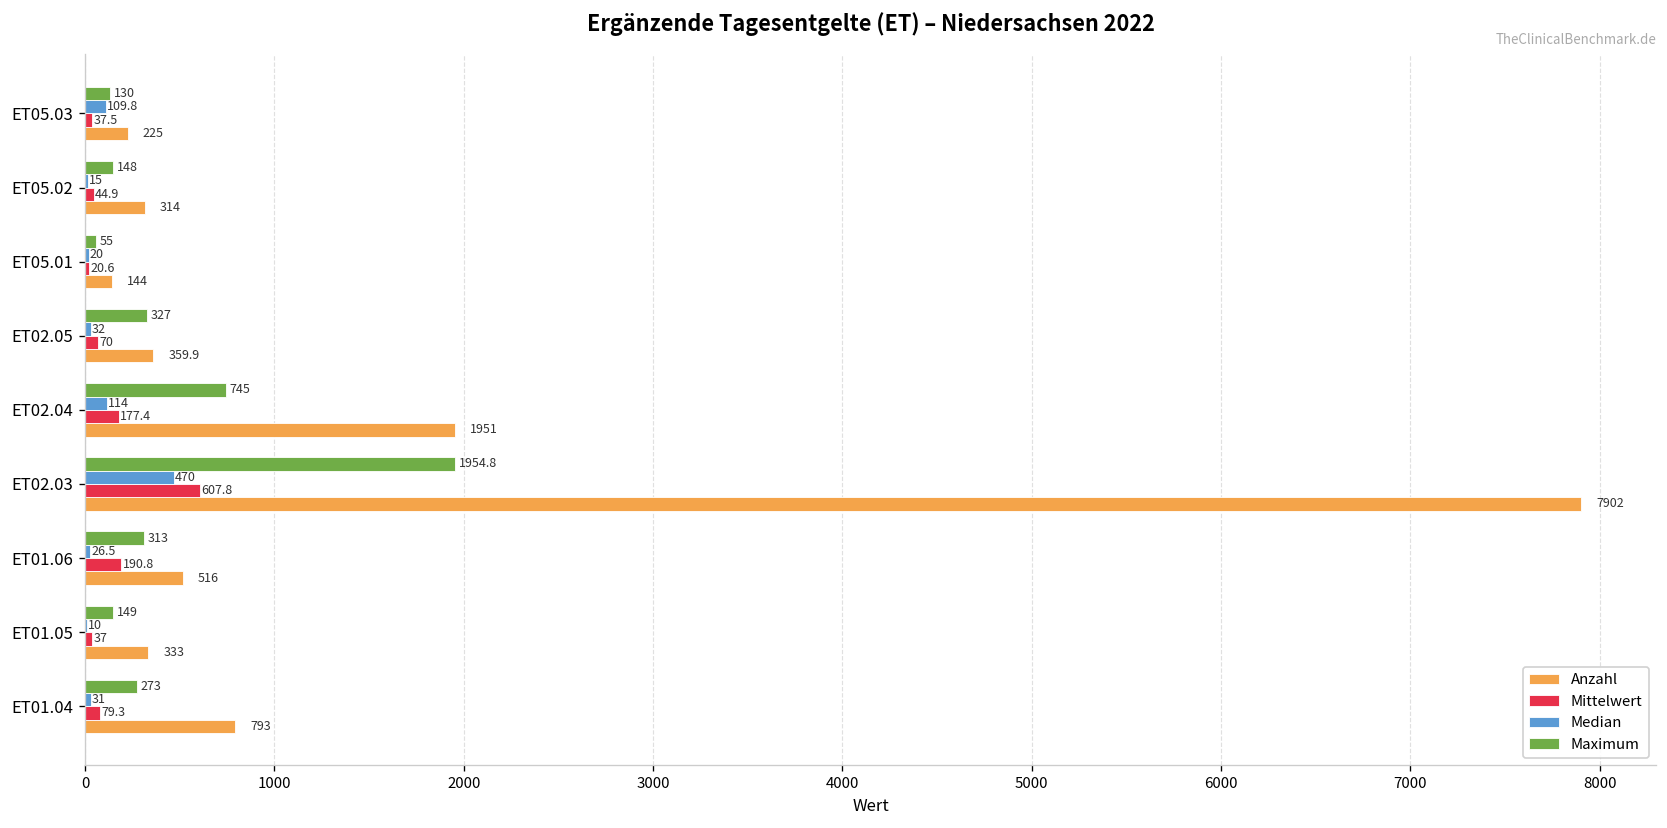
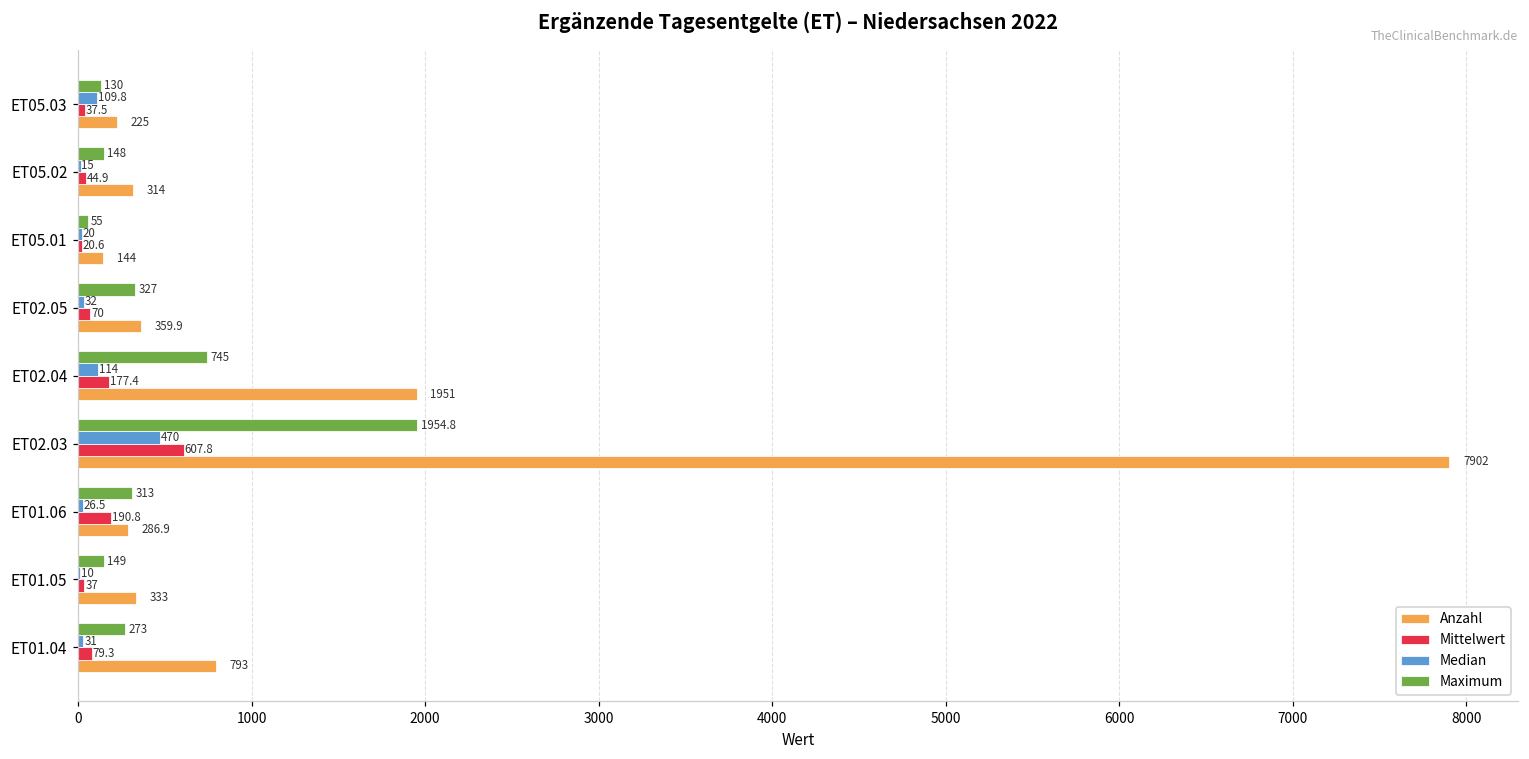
  {
    "Anzahl": {
      "ET05.03": 225,
      "ET05.02": 314,
      "ET05.01": 144,
      "ET02.05": 359.9,
      "ET02.04": 1951,
      "ET02.03": 7902,
-     "ET01.06": 516,
+     "ET01.06": 286.9,
      "ET01.05": 333,
      "ET01.04": 793
    },
    "Mittelwert": {
      "ET05.03": 37.5,
      "ET05.02": 44.9,
      "ET05.01": 20.6,
      "ET02.05": 70,
      "ET02.04": 177.4,
      "ET02.03": 607.8,
      "ET01.06": 190.8,
      "ET01.05": 37,
      "ET01.04": 79.3
    },
    "Median": {
      "ET05.03": 109.8,
      "ET05.02": 15,
      "ET05.01": 20,
      "ET02.05": 32,
      "ET02.04": 114,
      "ET02.03": 470,
      "ET01.06": 26.5,
      "ET01.05": 10,
      "ET01.04": 31
    },
    "Maximum": {
      "ET05.03": 130,
      "ET05.02": 148,
      "ET05.01": 55,
      "ET02.05": 327,
      "ET02.04": 745,
      "ET02.03": 1954.8,
      "ET01.06": 313,
      "ET01.05": 149,
      "ET01.04": 273
    }
  }
